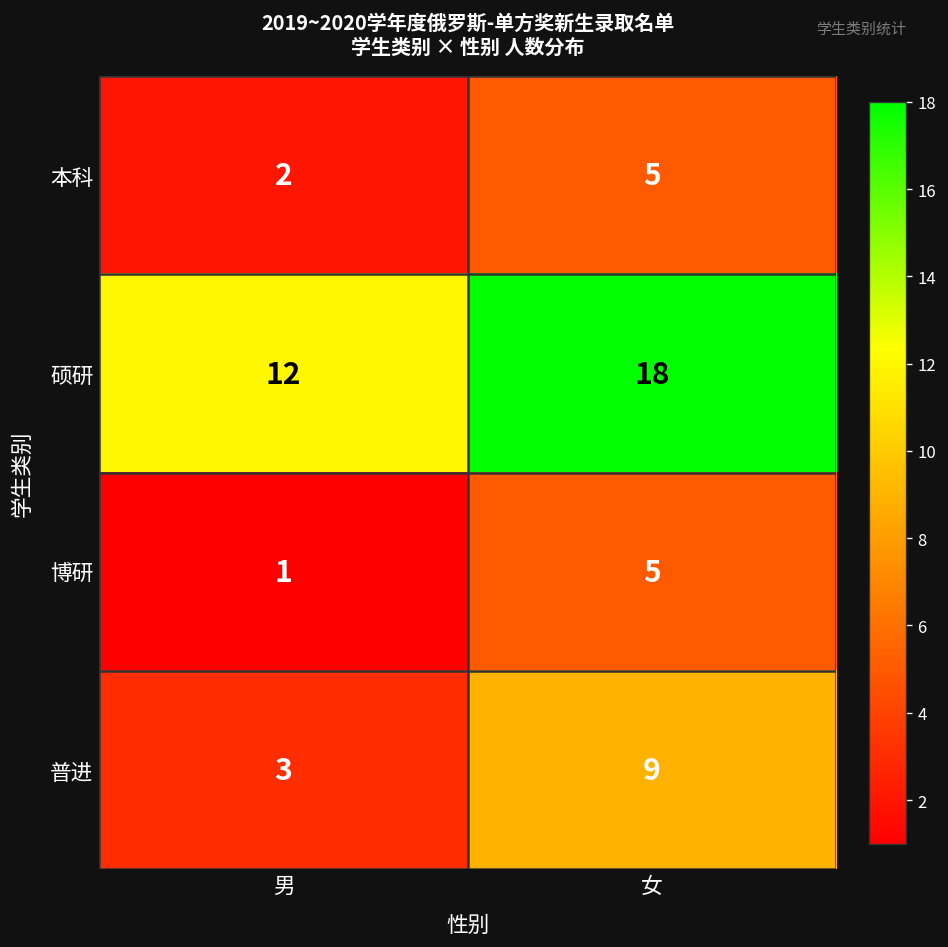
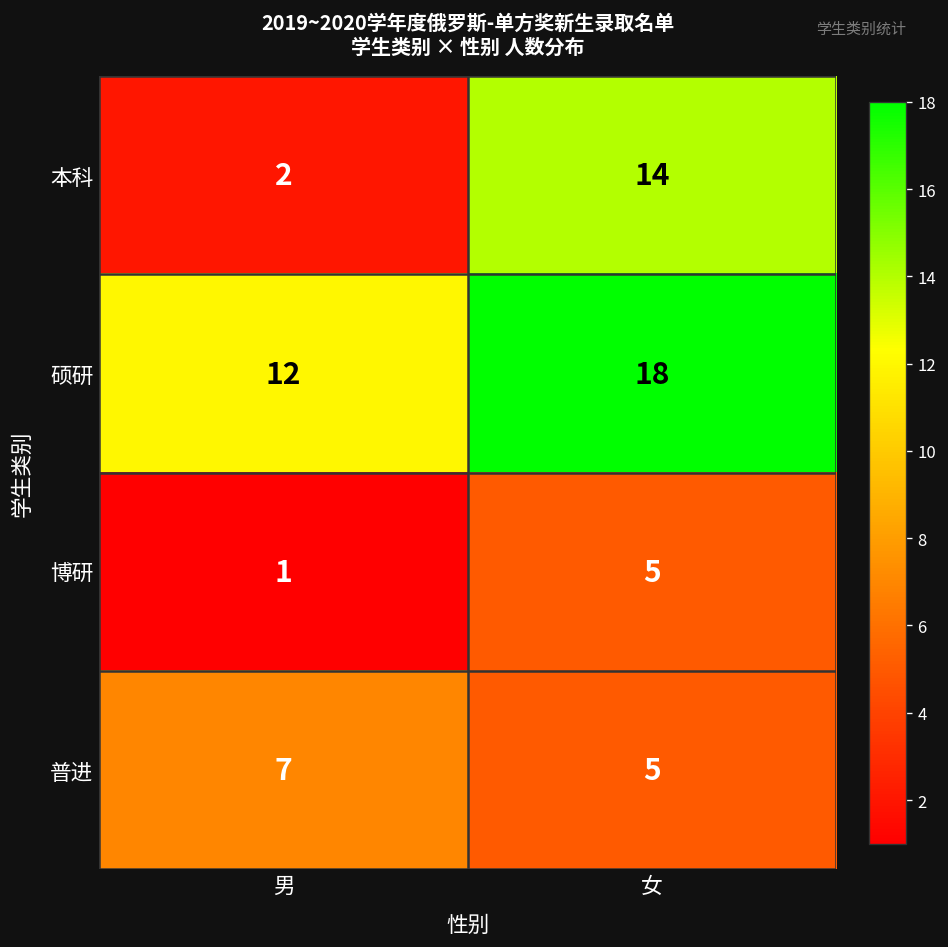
  {
    "本科": {
      "男": 2,
-     "女": 5
+     "女": 14
    },
    "硕研": {
      "男": 12,
      "女": 18
    },
    "博研": {
      "男": 1,
      "女": 5
    },
    "普进": {
-     "男": 3,
-     "女": 9
+     "男": 7,
+     "女": 5
    }
  }
